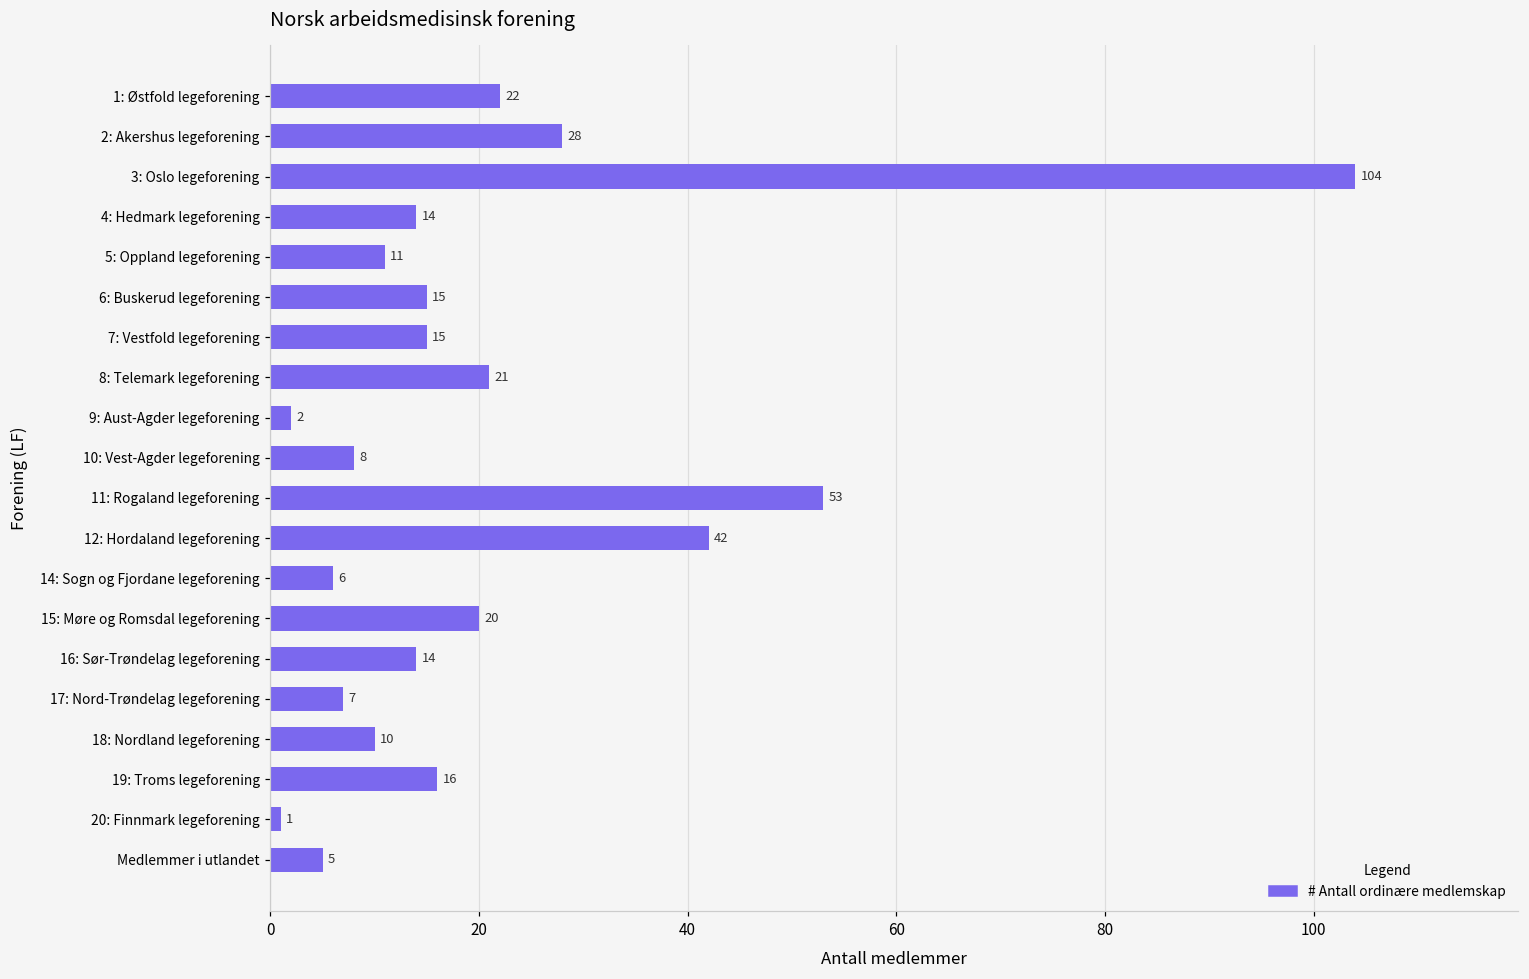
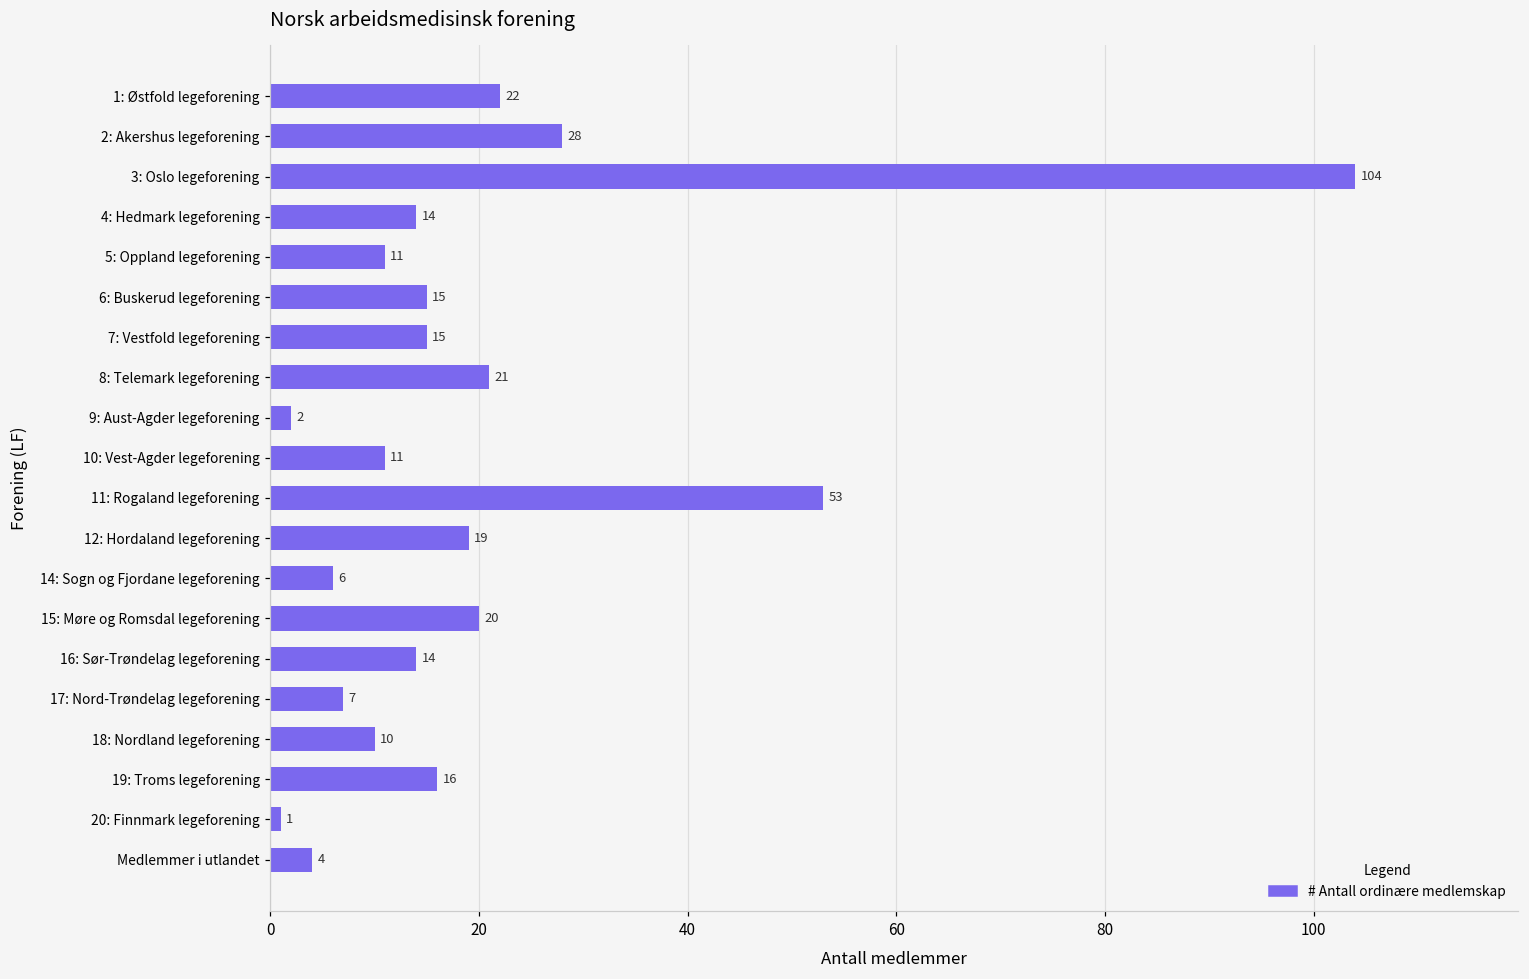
  {
    "1: Østfold legeforening": 22,
    "2: Akershus legeforening": 28,
    "3: Oslo legeforening": 104,
    "4: Hedmark legeforening": 14,
    "5: Oppland legeforening": 11,
    "6: Buskerud legeforening": 15,
    "7: Vestfold legeforening": 15,
    "8: Telemark legeforening": 21,
    "9: Aust-Agder legeforening": 2,
-   "10: Vest-Agder legeforening": 8,
+   "10: Vest-Agder legeforening": 11,
    "11: Rogaland legeforening": 53,
-   "12: Hordaland legeforening": 42,
+   "12: Hordaland legeforening": 19,
    "14: Sogn og Fjordane legeforening": 6,
    "15: Møre og Romsdal legeforening": 20,
    "16: Sør-Trøndelag legeforening": 14,
    "17: Nord-Trøndelag legeforening": 7,
    "18: Nordland legeforening": 10,
    "19: Troms legeforening": 16,
    "20: Finnmark legeforening": 1,
-   "Medlemmer i utlandet": 5
+   "Medlemmer i utlandet": 4
  }
